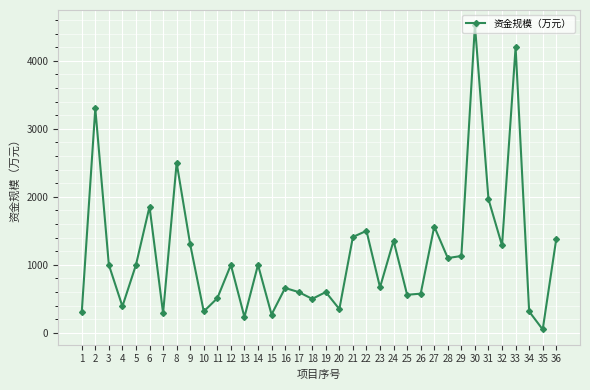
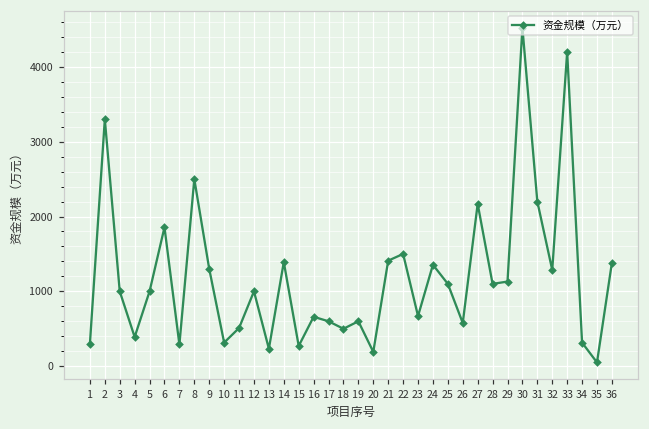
  {
    "1": 300,
    "2": 3300,
    "3": 1000,
    "4": 400,
    "5": 1000,
    "6": 1900,
    "7": 300,
    "8": 2500,
    "9": 1300,
    "10": 300,
    "11": 500,
    "12": 1000,
    "13": 200,
-   "14": 1000,
+   "14": 1400,
    "15": 300,
    "16": 700,
    "17": 600,
    "18": 500,
    "19": 600,
-   "20": 400,
+   "20": 200,
    "21": 1400,
    "22": 1500,
    "23": 700,
    "24": 1400,
-   "25": 600,
+   "25": 1100,
    "26": 600,
-   "27": 1600,
+   "27": 2200,
    "28": 1100,
    "29": 1100,
-   "31": 2000,
+   "31": 2200,
    "32": 1300,
    "33": 4200,
    "34": 300,
    "35": 100,
    "36": 1400
  }
